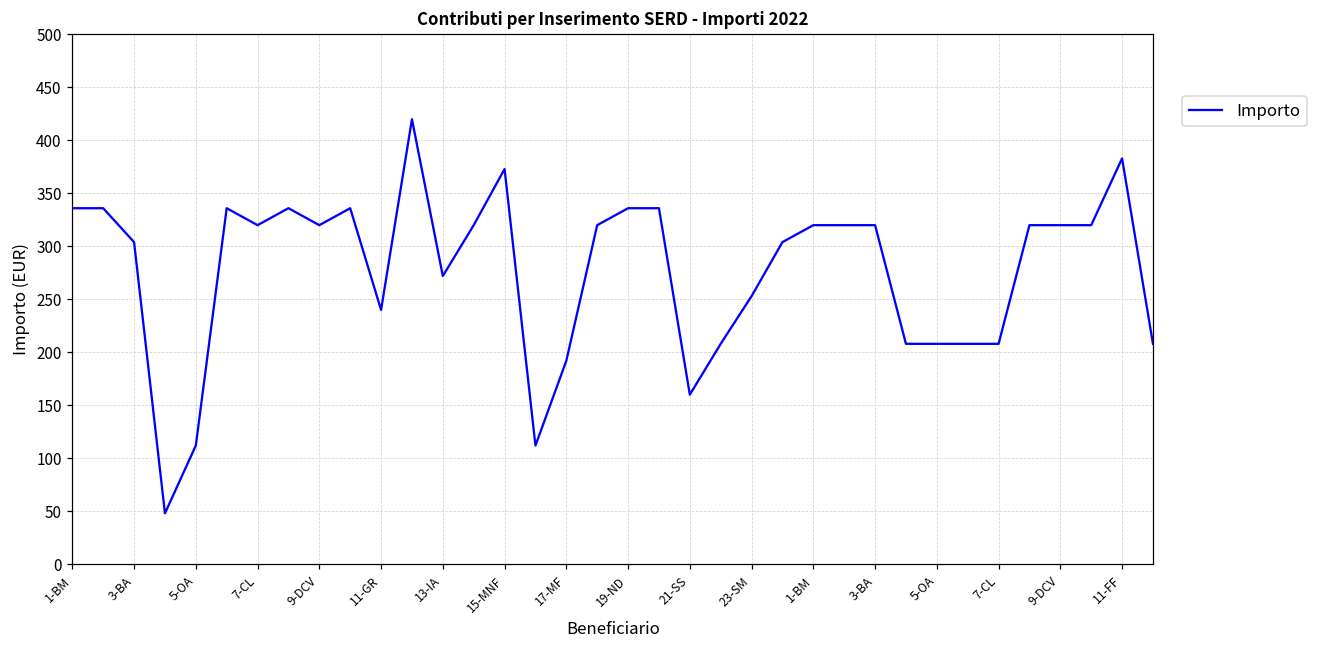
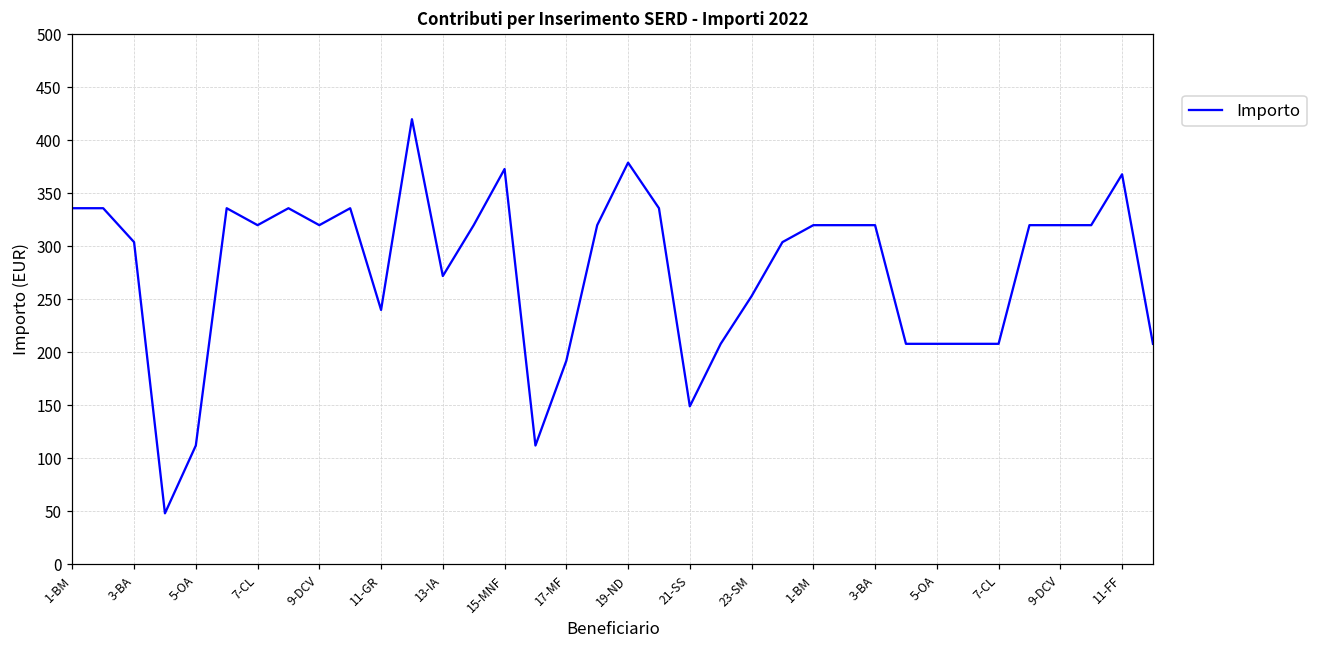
  {
    "11-GR": 240,
    "13-IA": 270,
    "15-MNF": 370,
    "17-MF": 190,
-   "19-ND": 340,
-   "21-SS": 160,
+   "19-ND": 380,
+   "21-SS": 150,
    "23-SM": 250,
-   "11-FF": 380
+   "11-FF": 370
  }
